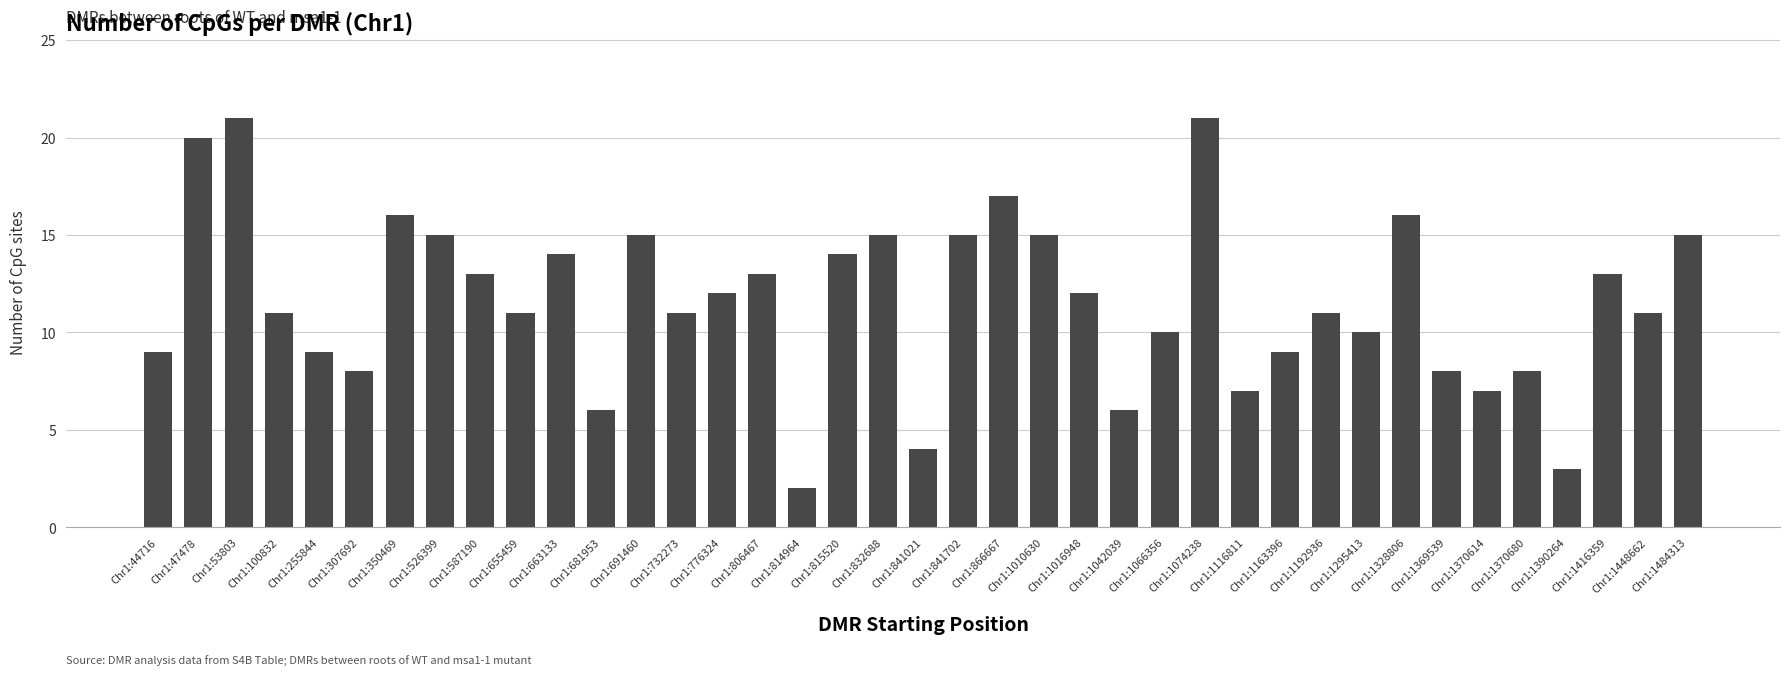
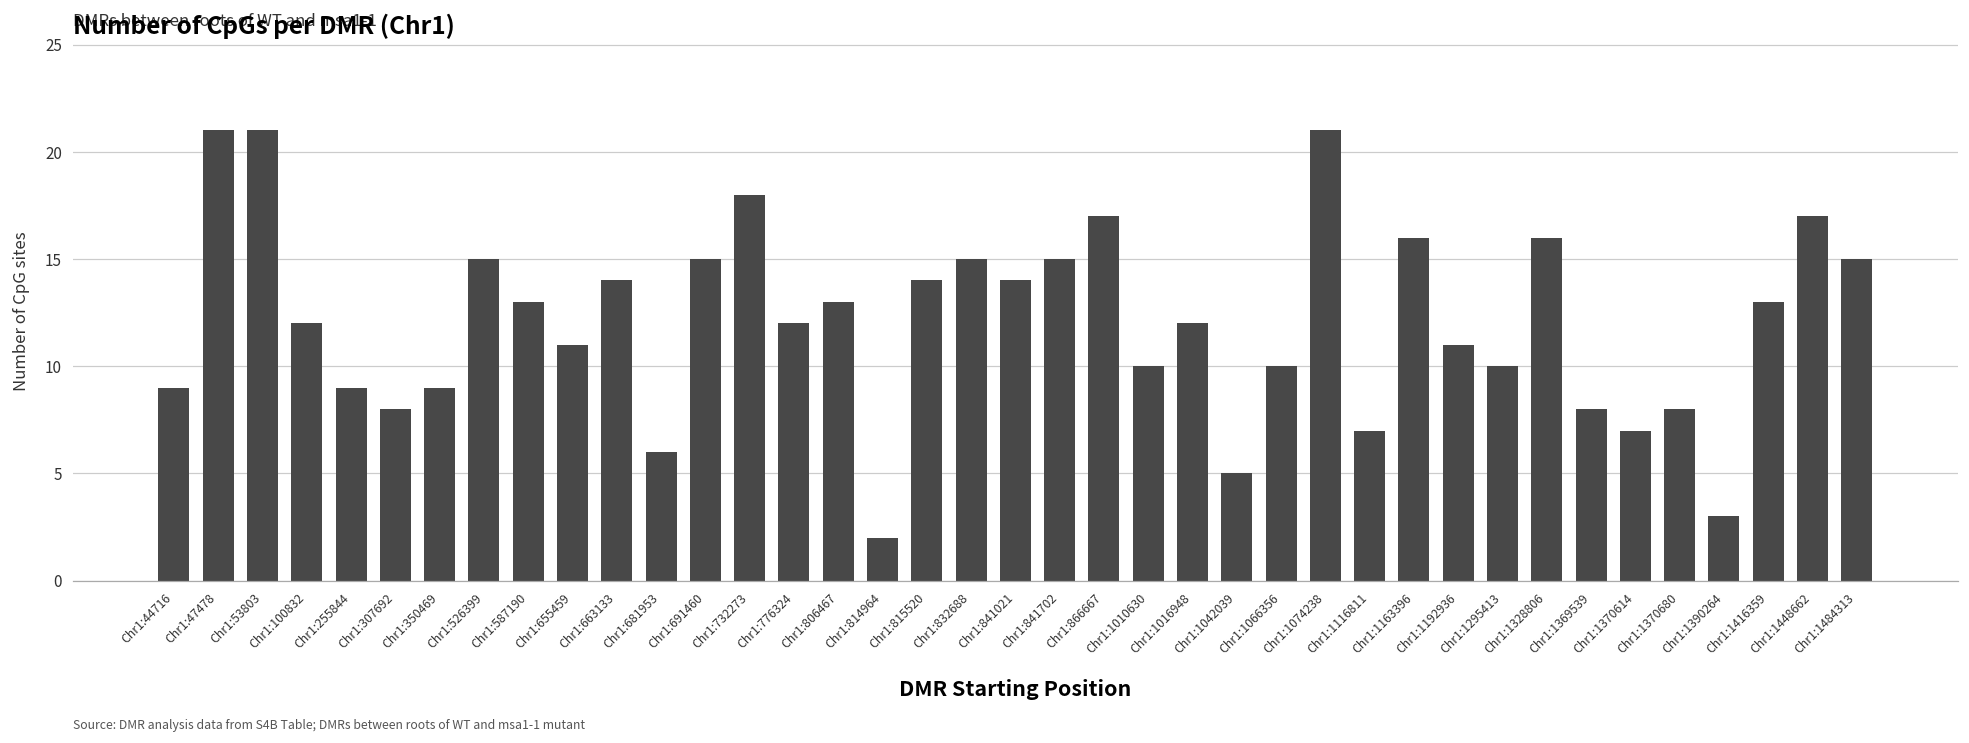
  {
    "Chr1:44716": 9,
-   "Chr1:47478": 20,
+   "Chr1:47478": 21,
    "Chr1:53803": 21,
-   "Chr1:100832": 11,
+   "Chr1:100832": 12,
    "Chr1:255844": 9,
    "Chr1:307692": 8,
-   "Chr1:350469": 16,
+   "Chr1:350469": 9,
    "Chr1:526399": 15,
    "Chr1:587190": 13,
    "Chr1:655459": 11,
    "Chr1:663133": 14,
    "Chr1:681953": 6,
    "Chr1:691460": 15,
-   "Chr1:732273": 11,
+   "Chr1:732273": 18,
    "Chr1:776324": 12,
    "Chr1:806467": 13,
    "Chr1:814964": 2,
    "Chr1:815520": 14,
    "Chr1:832688": 15,
-   "Chr1:841021": 4,
+   "Chr1:841021": 14,
    "Chr1:841702": 15,
    "Chr1:866667": 17,
-   "Chr1:1010630": 15,
+   "Chr1:1010630": 10,
    "Chr1:1016948": 12,
-   "Chr1:1042039": 6,
+   "Chr1:1042039": 5,
    "Chr1:1066356": 10,
    "Chr1:1074238": 21,
    "Chr1:1116811": 7,
-   "Chr1:1163396": 9,
+   "Chr1:1163396": 16,
    "Chr1:1192936": 11,
    "Chr1:1295413": 10,
    "Chr1:1328806": 16,
    "Chr1:1369539": 8,
    "Chr1:1370614": 7,
    "Chr1:1370680": 8,
    "Chr1:1390264": 3,
    "Chr1:1416359": 13,
-   "Chr1:1448662": 11,
+   "Chr1:1448662": 17,
    "Chr1:1484313": 15
  }
